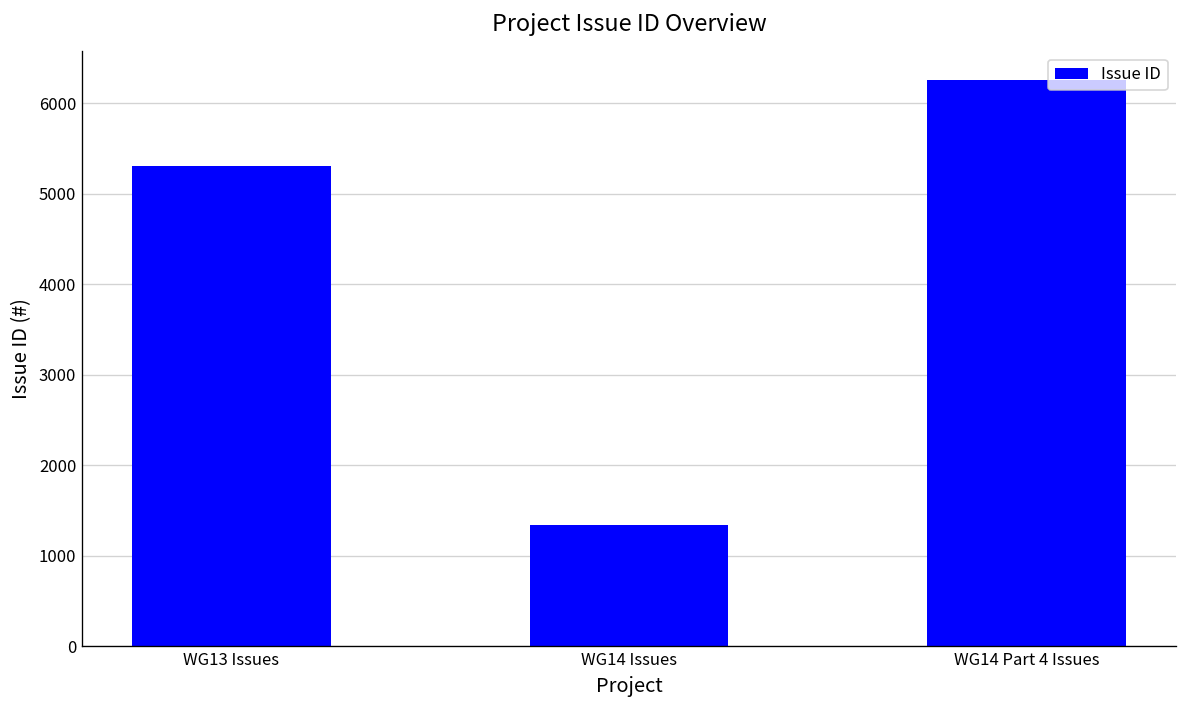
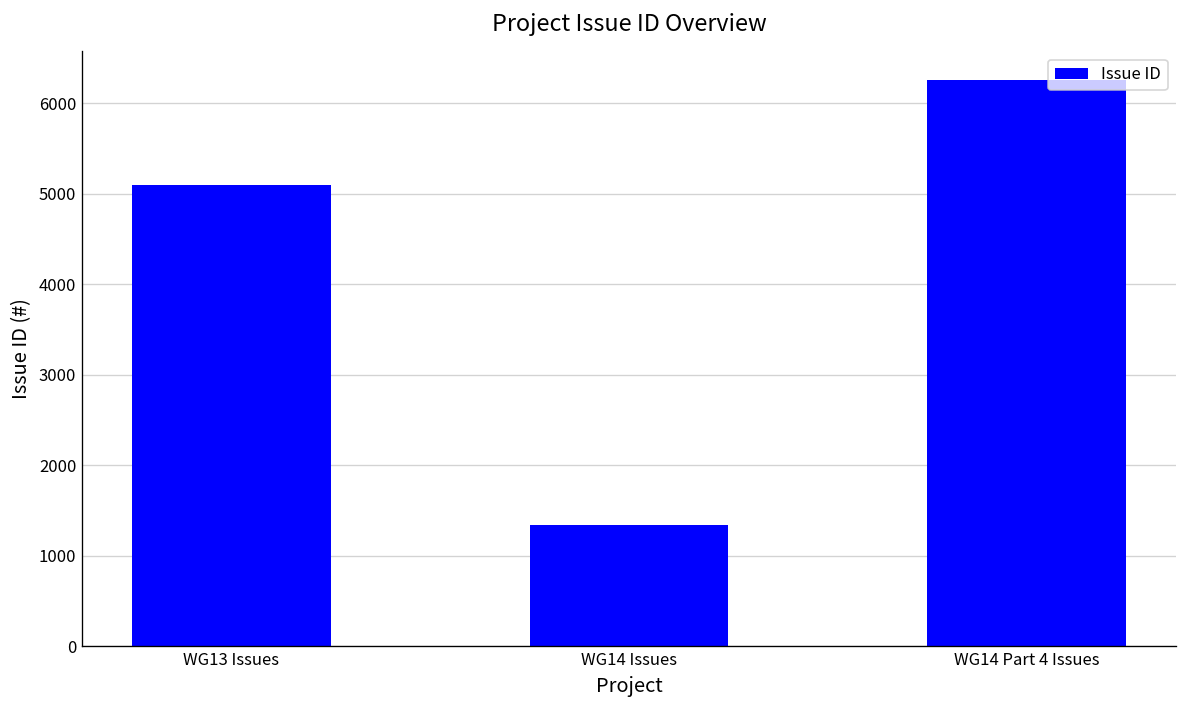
  {
-   "WG13 Issues": 5300,
+   "WG13 Issues": 5100,
    "WG14 Issues": 1300,
    "WG14 Part 4 Issues": 6300
  }
